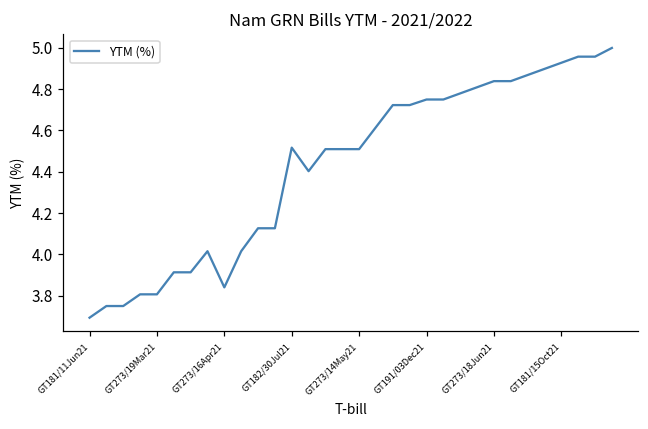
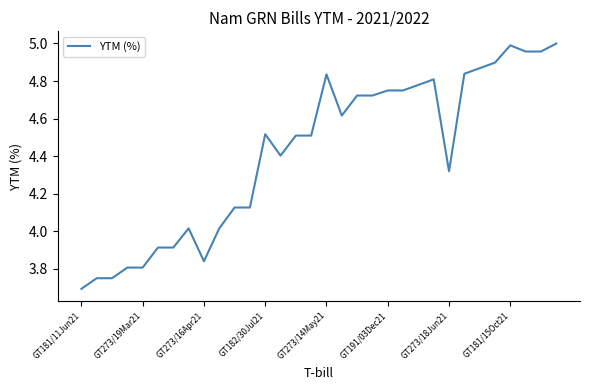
  {
    "GT181/11Jun21": 3.69,
    "GT273/19Mar21": 3.81,
    "GT273/16Apr21": 3.84,
    "GT182/30Jul21": 4.52,
-   "GT273/14May21": 4.51,
+   "GT273/14May21": 4.84,
    "GT191/03Dec21": 4.75,
-   "GT273/18Jun21": 4.84,
-   "GT181/15Oct21": 4.93
+   "GT273/18Jun21": 4.32,
+   "GT181/15Oct21": 4.99
  }
